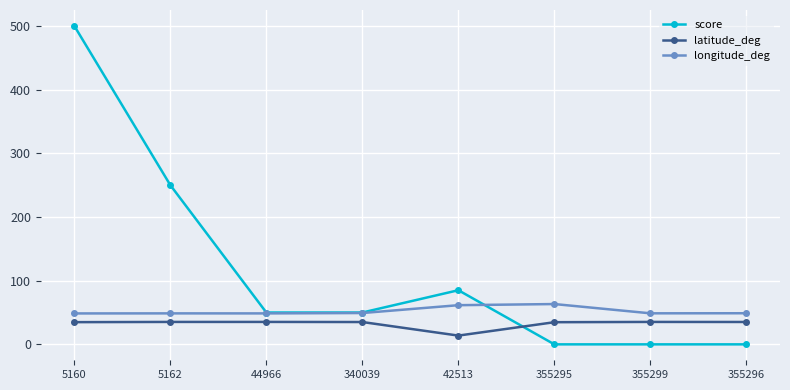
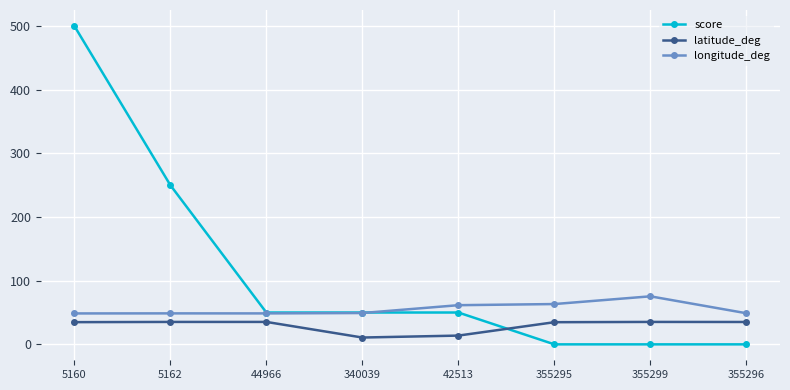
  {
    "score": {
      "5160": 500,
      "5162": 250,
-     "42513": 90,
+     "42513": 50,
      "355295": 0,
      "355299": 0,
      "355296": 0
    },
    "latitude_deg": {
      "5160": 30,
      "5162": 40,
      "44966": 40,
-     "340039": 40,
+     "340039": 10,
      "42513": 10,
      "355295": 30,
      "355299": 40,
      "355296": 40
    },
    "longitude_deg": {
      "5160": 50,
      "5162": 50,
      "42513": 60,
      "355295": 60,
-     "355299": 50,
+     "355299": 80,
      "355296": 50
    }
  }
